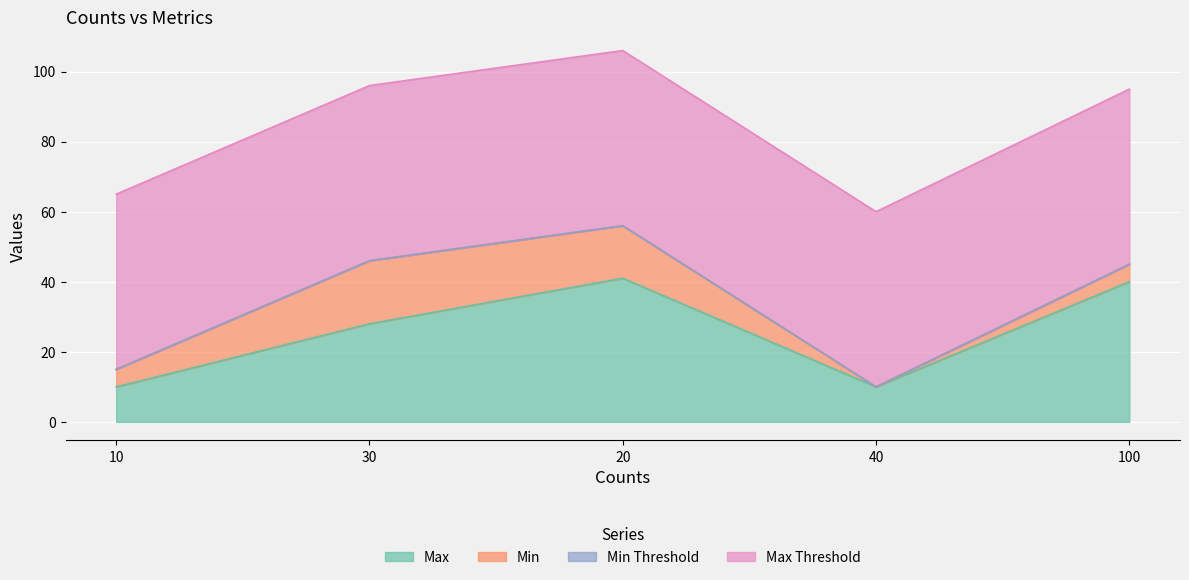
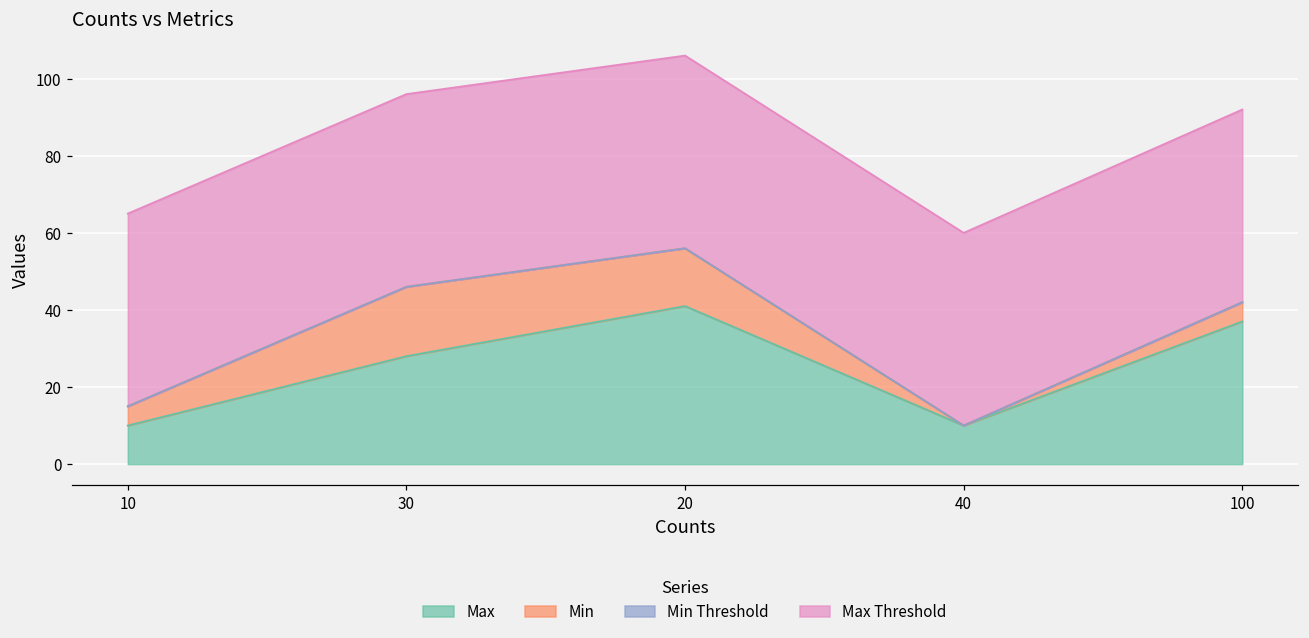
  {
    "Max": {
      "10": 10,
      "30": 28,
      "20": 41,
-     "100": 40
+     "100": 37
    },
    "Max Threshold": {
      "10": 50,
      "30": 50,
      "20": 50,
      "40": 50,
      "100": 50
    }
  }
